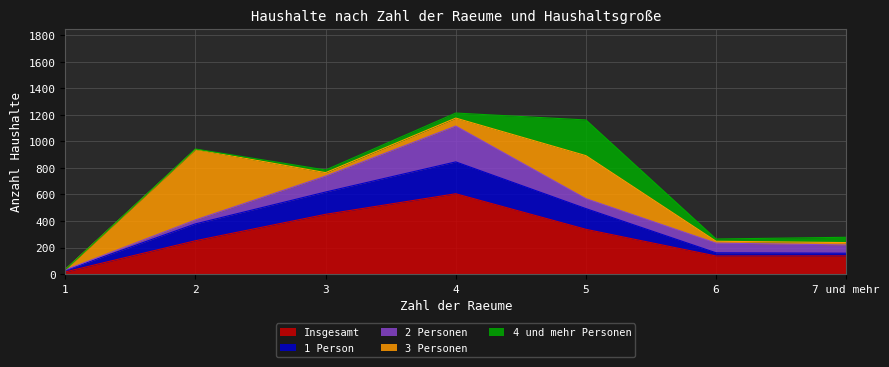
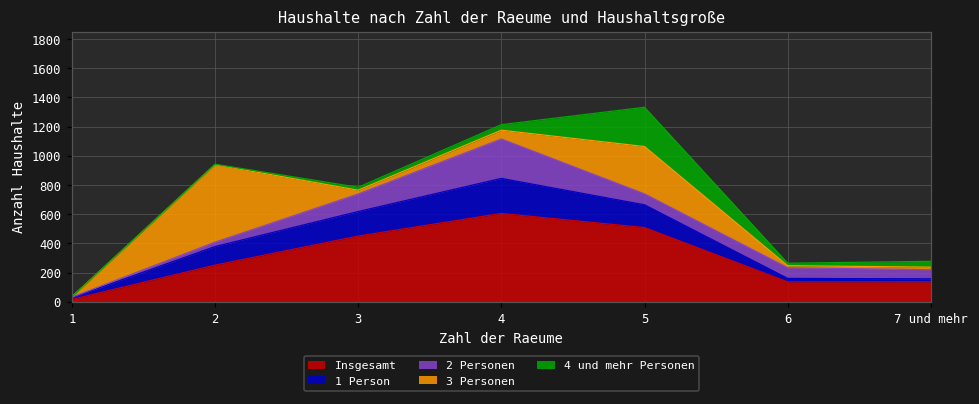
  {
    "Insgesamt": {
      "2": 250,
      "3": 450,
      "4": 610,
-     "5": 340,
+     "5": 510,
      "6": 140,
      "7 und mehr": 140
    },
    "1 Person": {
      "2": 130,
      "3": 170,
      "4": 240,
      "5": 160,
      "6": 20,
      "7 und mehr": 20
    },
    "2 Personen": {
      "2": 30,
      "3": 120,
      "4": 270,
      "5": 80
    },
    "3 Personen": {
      "3": 30,
      "4": 60,
      "5": 320
    },
    "4 und mehr Personen": {
      "3": 20,
      "4": 40,
      "5": 270,
      "7 und mehr": 40
    }
  }
